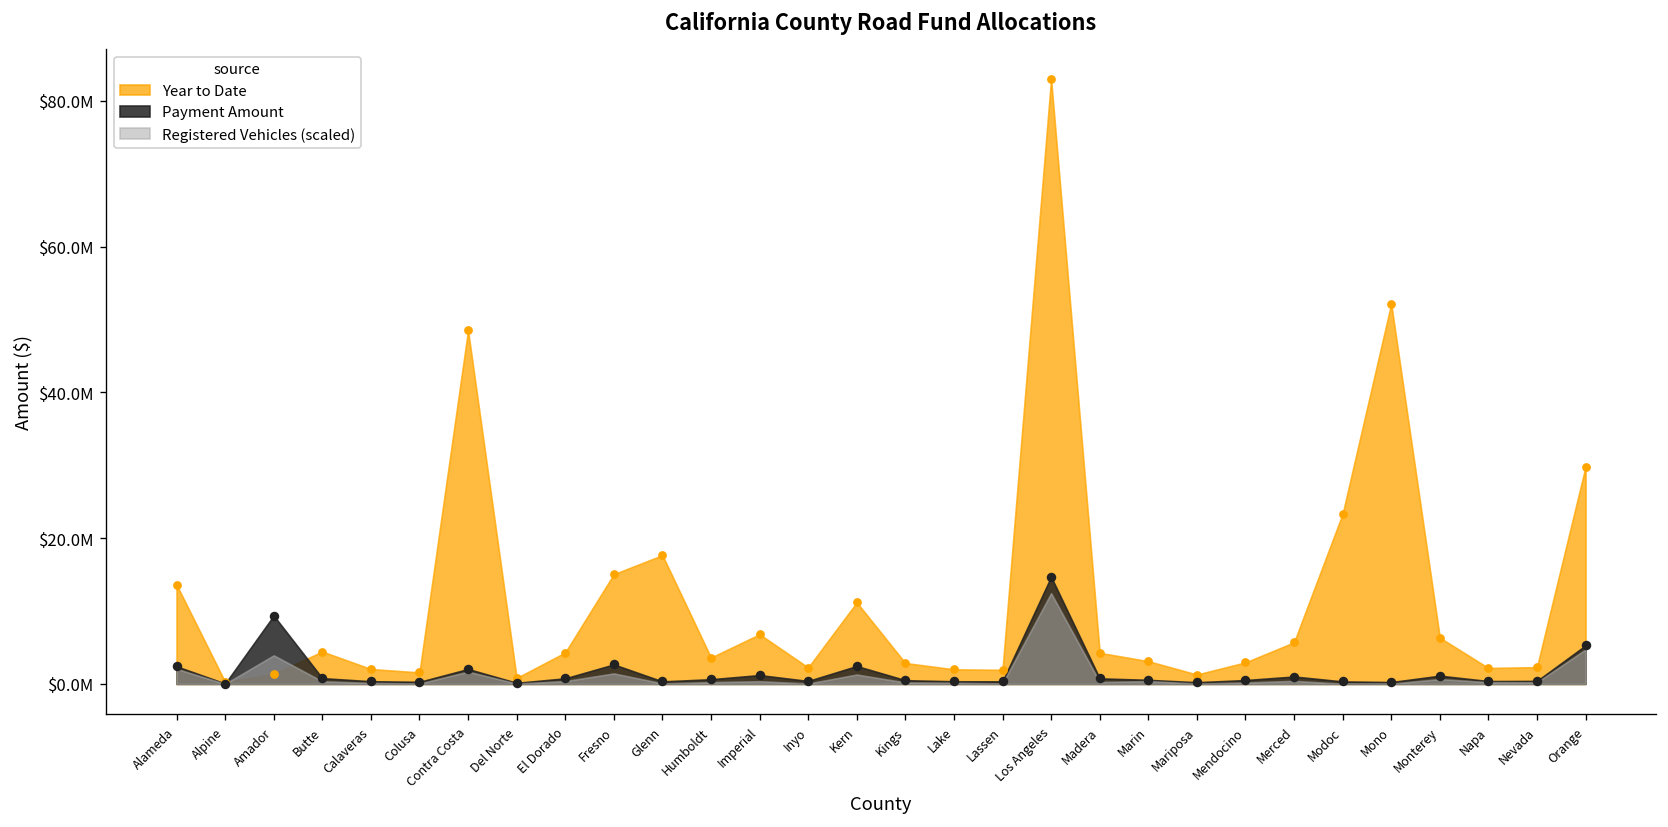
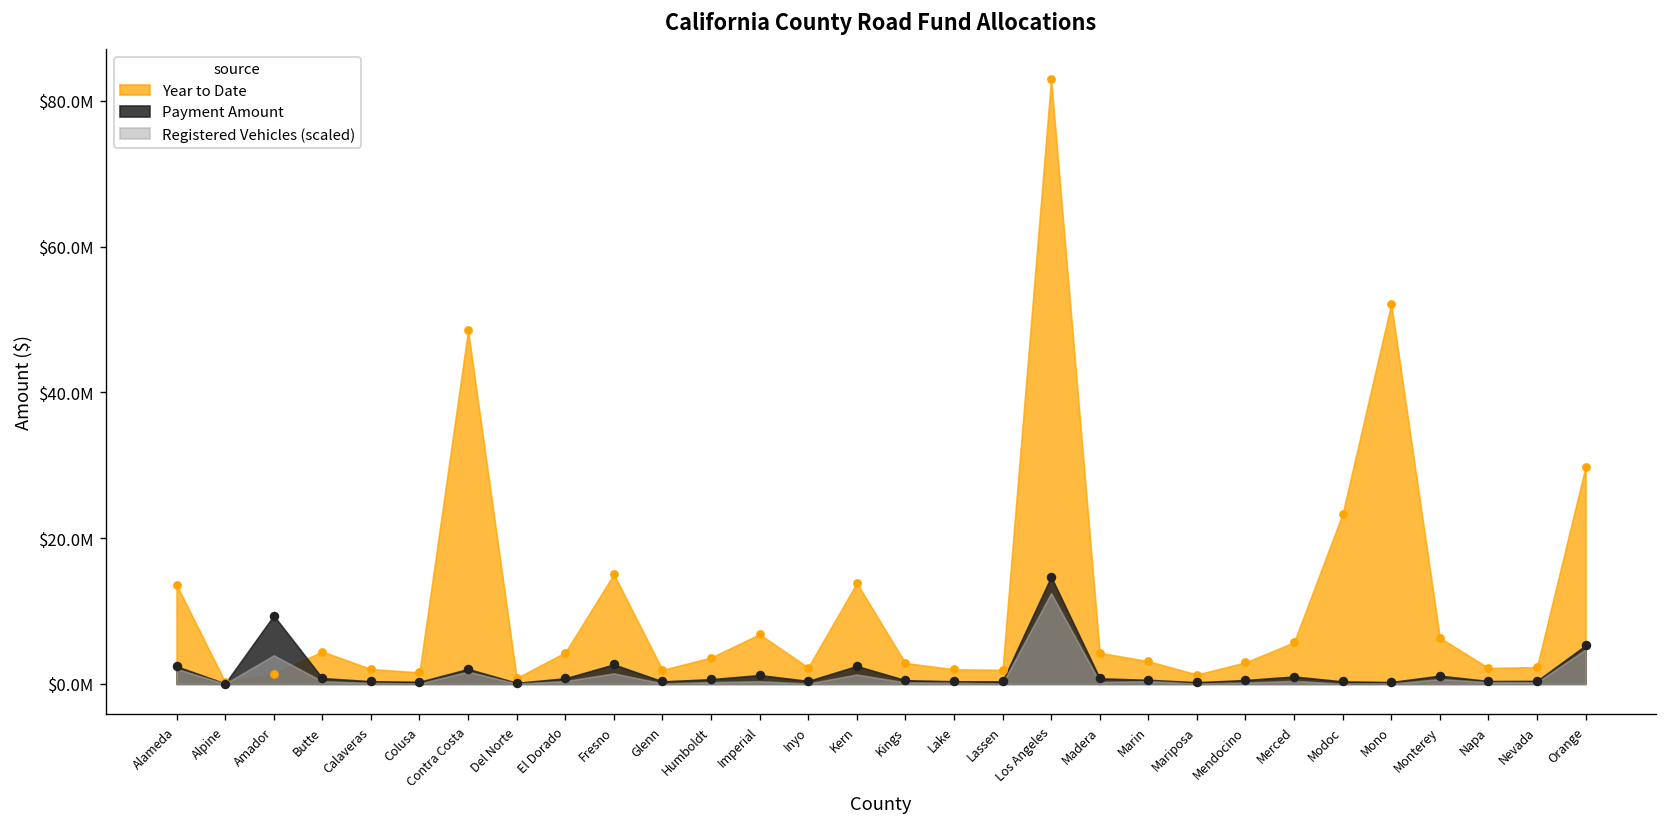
  {
    "Year to Date": {
      "Alameda": "$14000000",
      "Amador": "$1000000",
      "Butte": "$4000000",
      "Calaveras": "$2000000",
      "Colusa": "$2000000",
      "Contra Costa": "$49000000",
      "Del Norte": "$1000000",
      "El Dorado": "$4000000",
      "Fresno": "$15000000",
-     "Glenn": "$18000000",
+     "Glenn": "$2000000",
      "Humboldt": "$4000000",
      "Imperial": "$7000000",
      "Inyo": "$2000000",
-     "Kern": "$11000000",
+     "Kern": "$14000000",
      "Kings": "$3000000",
      "Lake": "$2000000",
      "Lassen": "$2000000",
      "Los Angeles": "$83000000",
      "Madera": "$4000000",
      "Marin": "$3000000",
      "Mariposa": "$1000000",
      "Mendocino": "$3000000",
      "Merced": "$6000000",
      "Modoc": "$23000000",
      "Mono": "$52000000",
      "Monterey": "$6000000",
      "Napa": "$2000000",
      "Nevada": "$2000000",
      "Orange": "$30000000"
    },
    "Payment Amount": {
      "Amador": "$9000000",
      "Butte": "$1000000",
      "Fresno": "$3000000",
      "Imperial": "$1000000",
      "Kern": "$2000000",
      "Los Angeles": "$15000000",
      "Madera": "$1000000",
      "Merced": "$1000000",
      "Monterey": "$1000000",
      "Orange": "$5000000"
    },
    "Registered Vehicles (scaled)": {
      "Amador": "$4000000",
      "Fresno": "$1000000",
      "Kern": "$1000000",
      "Los Angeles": "$12000000",
      "Merced": "$0",
      "Monterey": "$1000000",
      "Orange": "$5000000"
    }
  }
